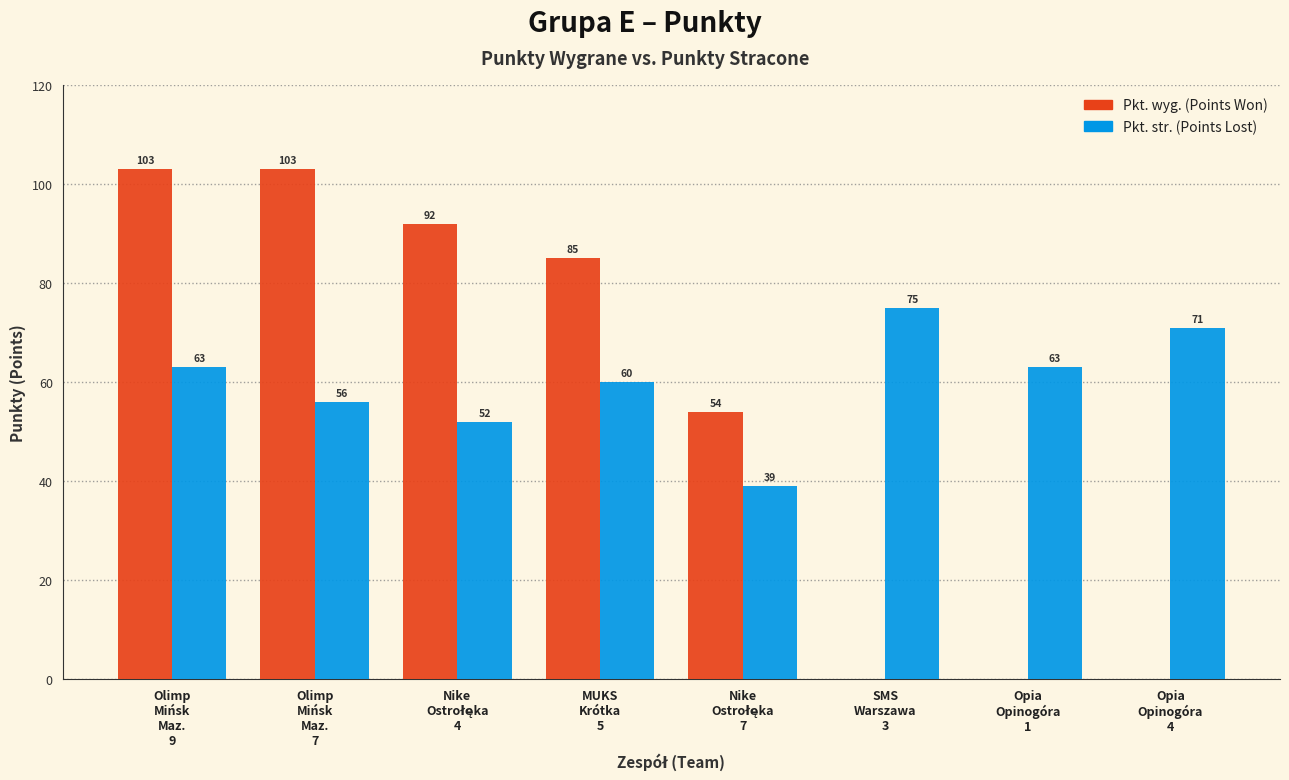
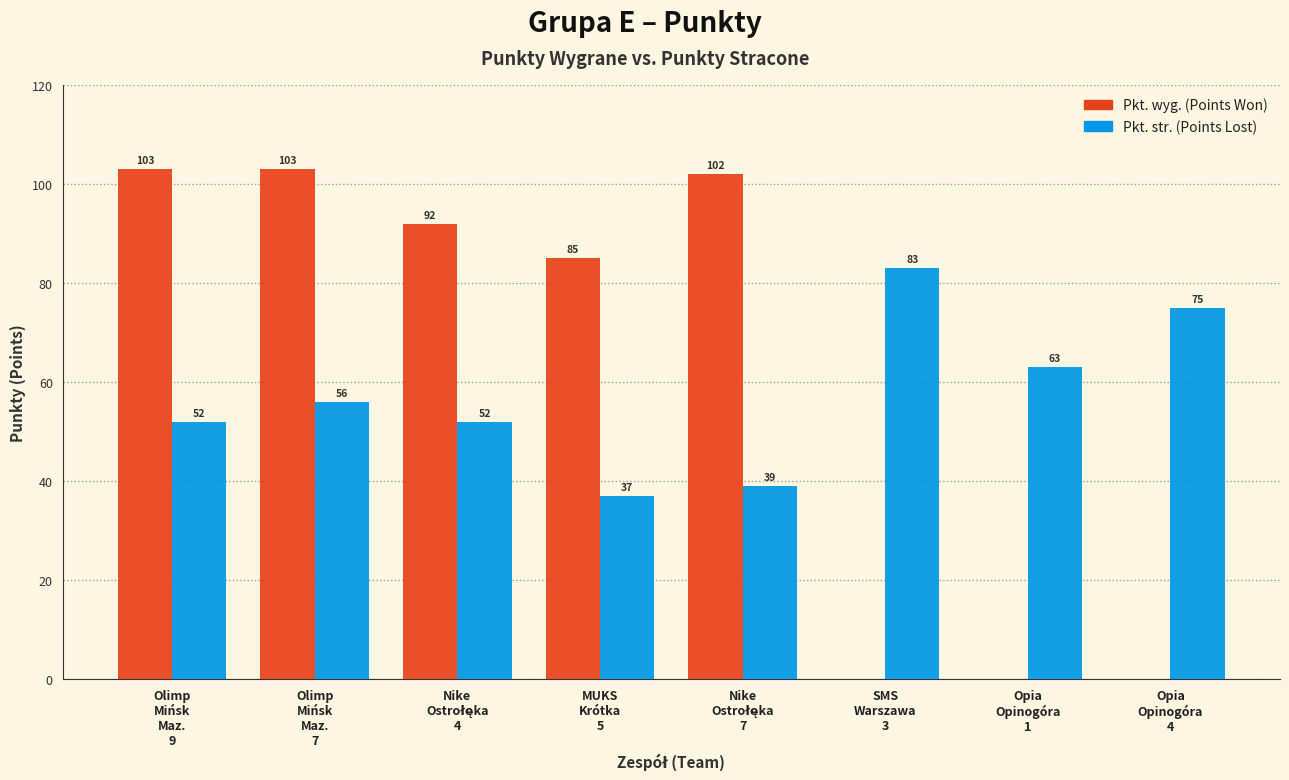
  {
    "Pkt. wyg. (Points Won)": {
      "Olimp Mińsk Maz. 9": 103,
      "Olimp Mińsk Maz. 7": 103,
      "Nike Ostrołęka 4": 92,
      "MUKS Krótka 5": 85,
-     "Nike Ostrołęka 7": 54
+     "Nike Ostrołęka 7": 102
    },
    "Pkt. str. (Points Lost)": {
-     "Olimp Mińsk Maz. 9": 63,
+     "Olimp Mińsk Maz. 9": 52,
      "Olimp Mińsk Maz. 7": 56,
      "Nike Ostrołęka 4": 52,
-     "MUKS Krótka 5": 60,
+     "MUKS Krótka 5": 37,
      "Nike Ostrołęka 7": 39,
-     "SMS Warszawa 3": 75,
+     "SMS Warszawa 3": 83,
      "Opia Opinogóra 1": 63,
-     "Opia Opinogóra 4": 71
+     "Opia Opinogóra 4": 75
    }
  }
